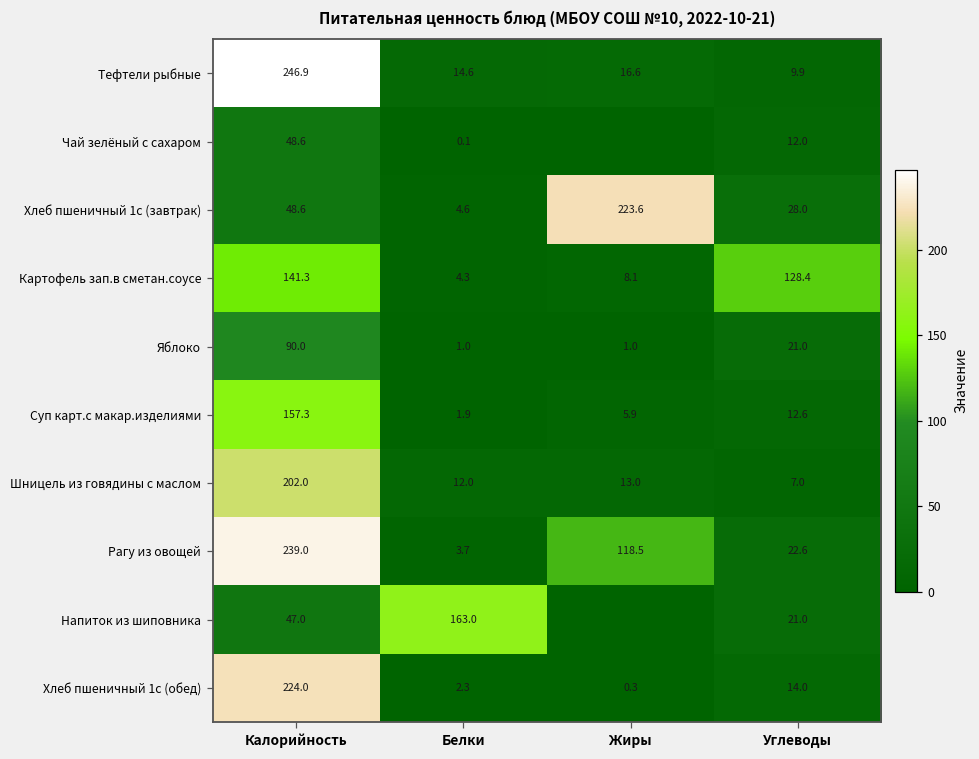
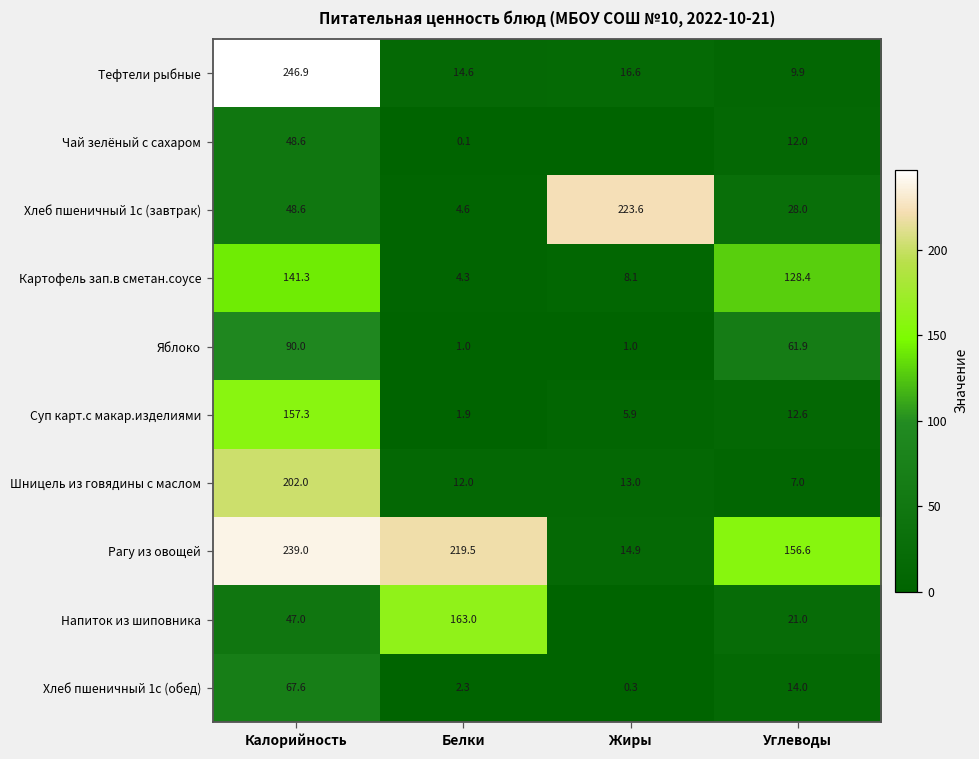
  {
    "Тефтели рыбные": {
      "Калорийность": 246.9,
      "Белки": 14.6,
      "Жиры": 16.6,
      "Углеводы": 9.9
    },
    "Чай зелёный с сахаром": {
      "Калорийность": 48.6,
      "Белки": 0.1,
      "Углеводы": 12.0
    },
    "Хлеб пшеничный 1с (завтрак)": {
      "Калорийность": 48.6,
      "Белки": 4.6,
      "Жиры": 223.6,
      "Углеводы": 28.0
    },
    "Картофель зап.в сметан.соусе": {
      "Калорийность": 141.3,
      "Белки": 4.3,
      "Жиры": 8.1,
      "Углеводы": 128.4
    },
    "Яблоко": {
      "Калорийность": 90.0,
      "Белки": 1.0,
      "Жиры": 1.0,
-     "Углеводы": 21.0
+     "Углеводы": 61.9
    },
    "Суп карт.с макар.изделиями": {
      "Калорийность": 157.3,
      "Белки": 1.9,
      "Жиры": 5.9,
      "Углеводы": 12.6
    },
    "Шницель из говядины с маслом": {
      "Калорийность": 202.0,
      "Белки": 12.0,
      "Жиры": 13.0,
      "Углеводы": 7.0
    },
    "Рагу из овощей": {
      "Калорийность": 239.0,
-     "Белки": 3.7,
-     "Жиры": 118.5,
-     "Углеводы": 22.6
+     "Белки": 219.5,
+     "Жиры": 14.9,
+     "Углеводы": 156.6
    },
    "Напиток из шиповника": {
      "Калорийность": 47.0,
      "Белки": 163.0,
      "Углеводы": 21.0
    },
    "Хлеб пшеничный 1с (обед)": {
-     "Калорийность": 224.0,
+     "Калорийность": 67.6,
      "Белки": 2.3,
      "Жиры": 0.3,
      "Углеводы": 14.0
    }
  }
